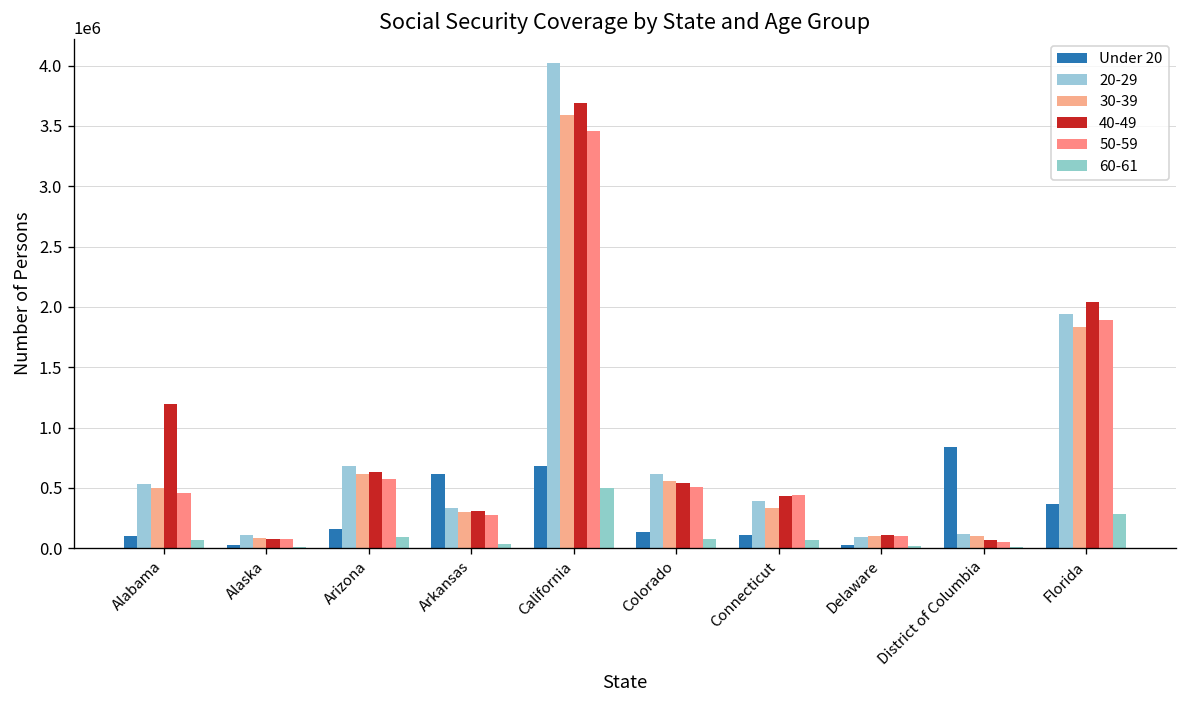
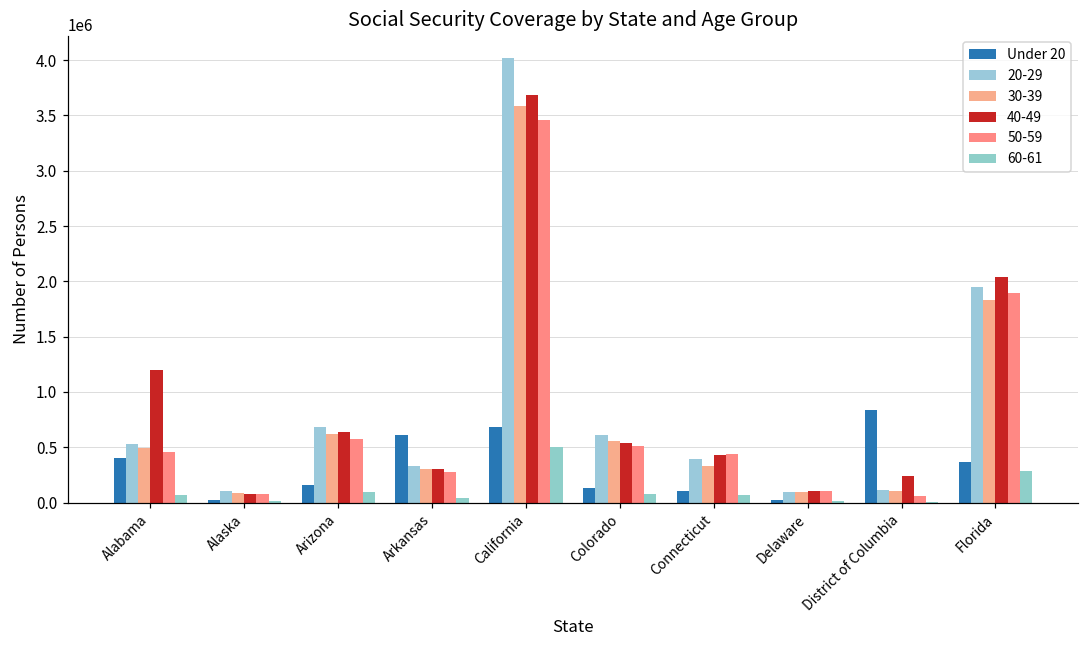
  {
    "Under 20": {
-     "Alabama": 100000,
+     "Alabama": 400000,
      "Alaska": 30000,
      "Arizona": 160000,
      "Arkansas": 610000,
      "California": 680000,
      "Colorado": 130000,
      "Connecticut": 110000,
      "Delaware": 30000,
      "District of Columbia": 840000,
      "Florida": 360000
    },
    "40-49": {
      "Alabama": 1200000,
      "Alaska": 70000,
      "Arizona": 630000,
      "Arkansas": 300000,
      "California": 3690000,
      "Colorado": 540000,
      "Connecticut": 430000,
      "Delaware": 110000,
-     "District of Columbia": 70000,
+     "District of Columbia": 240000,
      "Florida": 2040000
    }
  }
